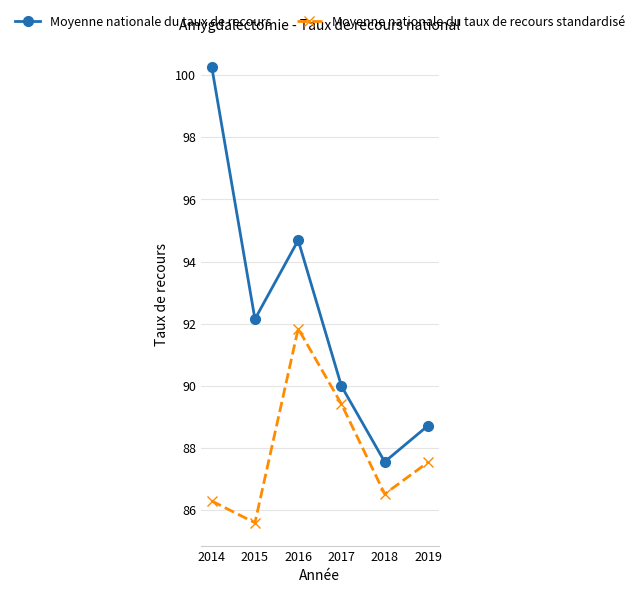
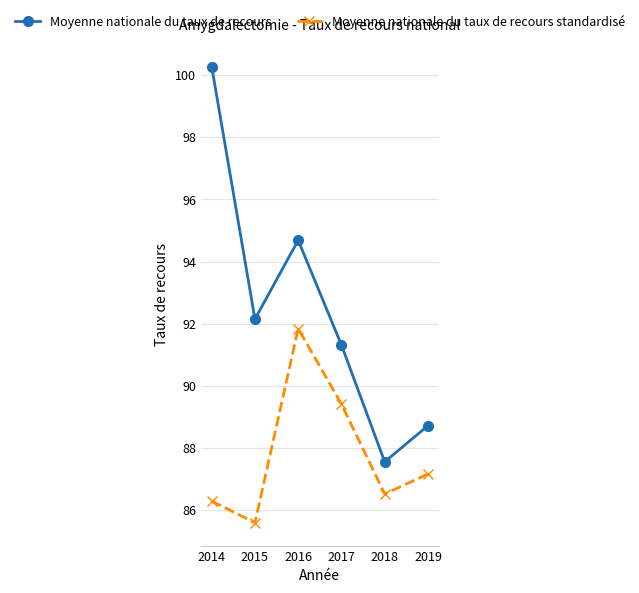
  {
    "Moyenne nationale du taux de recours": {
      "2014": 100.3,
      "2015": 92.1,
      "2016": 94.7,
-     "2017": 90.0,
+     "2017": 91.3,
      "2018": 87.6,
      "2019": 88.7
    },
    "Moyenne nationale du taux de recours standardisé": {
      "2014": 86.3,
      "2015": 85.6,
      "2016": 91.8,
      "2017": 89.4,
      "2018": 86.5,
-     "2019": 87.5
+     "2019": 87.2
    }
  }
